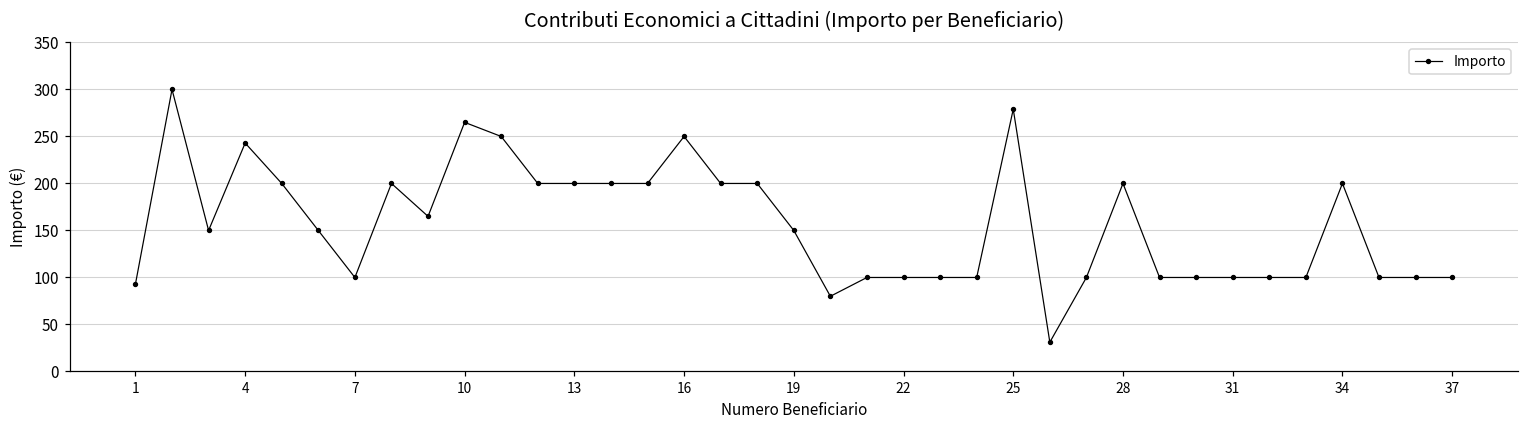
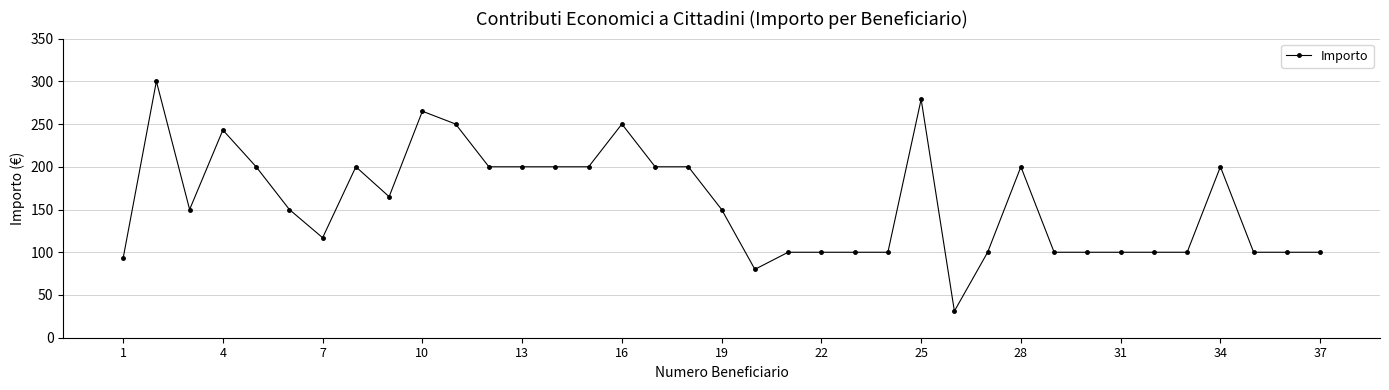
  {
    "1": 90,
    "4": 240,
-   "7": 100,
+   "7": 120,
    "10": 270,
    "13": 200,
    "16": 250,
    "19": 150,
    "22": 100,
    "25": 280,
    "28": 200,
    "31": 100,
    "34": 200,
    "37": 100
  }
